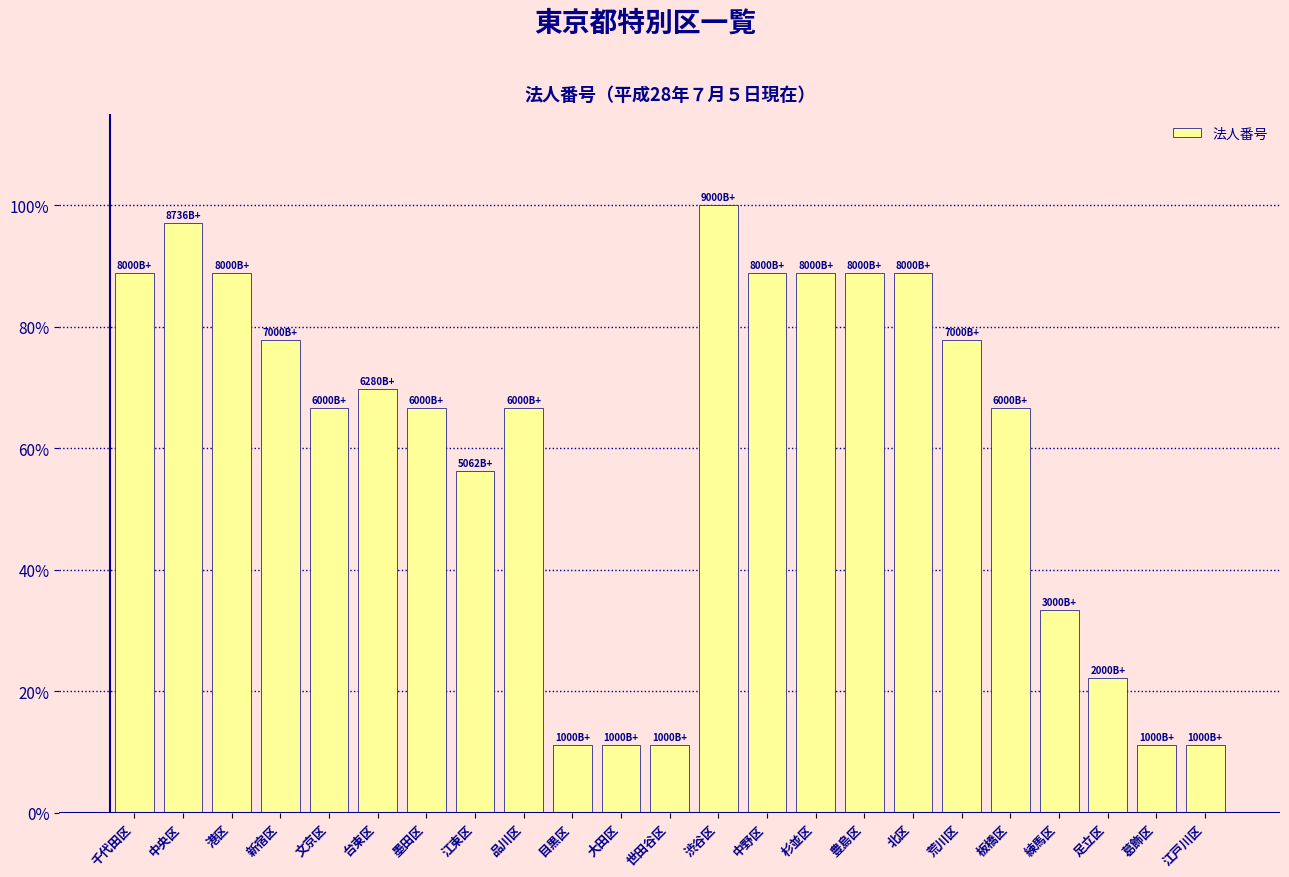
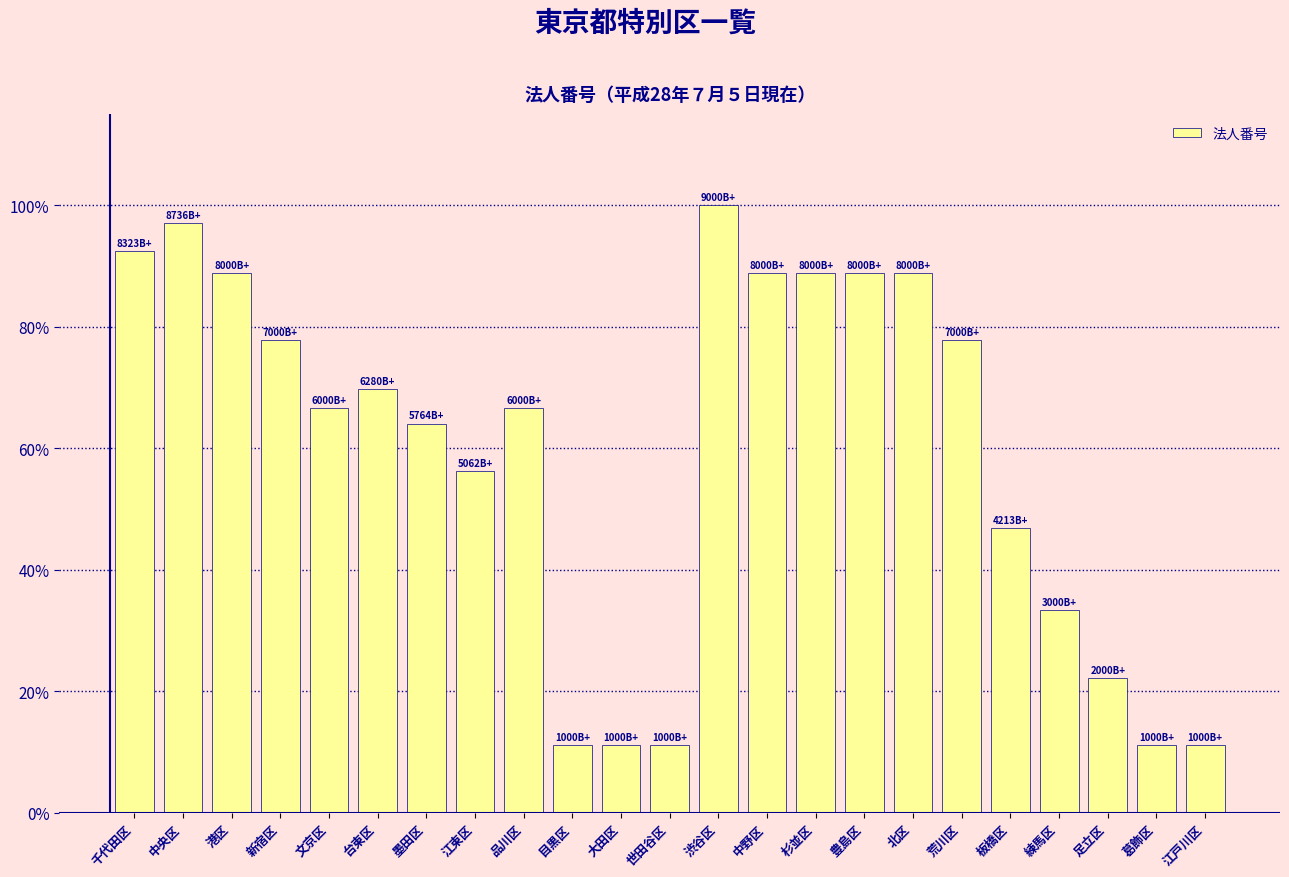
  {
-   "千代田区": "8000B+",
-   "墨田区": "6000B+",
-   "板橋区": "6000B+"
+   "千代田区": "8323B+",
+   "墨田区": "5764B+",
+   "板橋区": "4213B+"
  }
